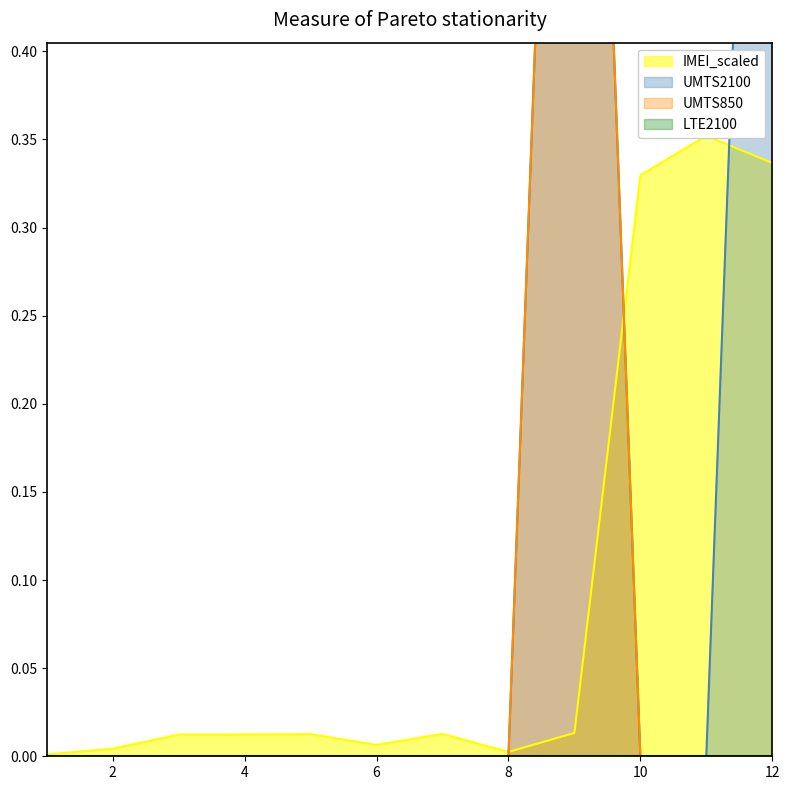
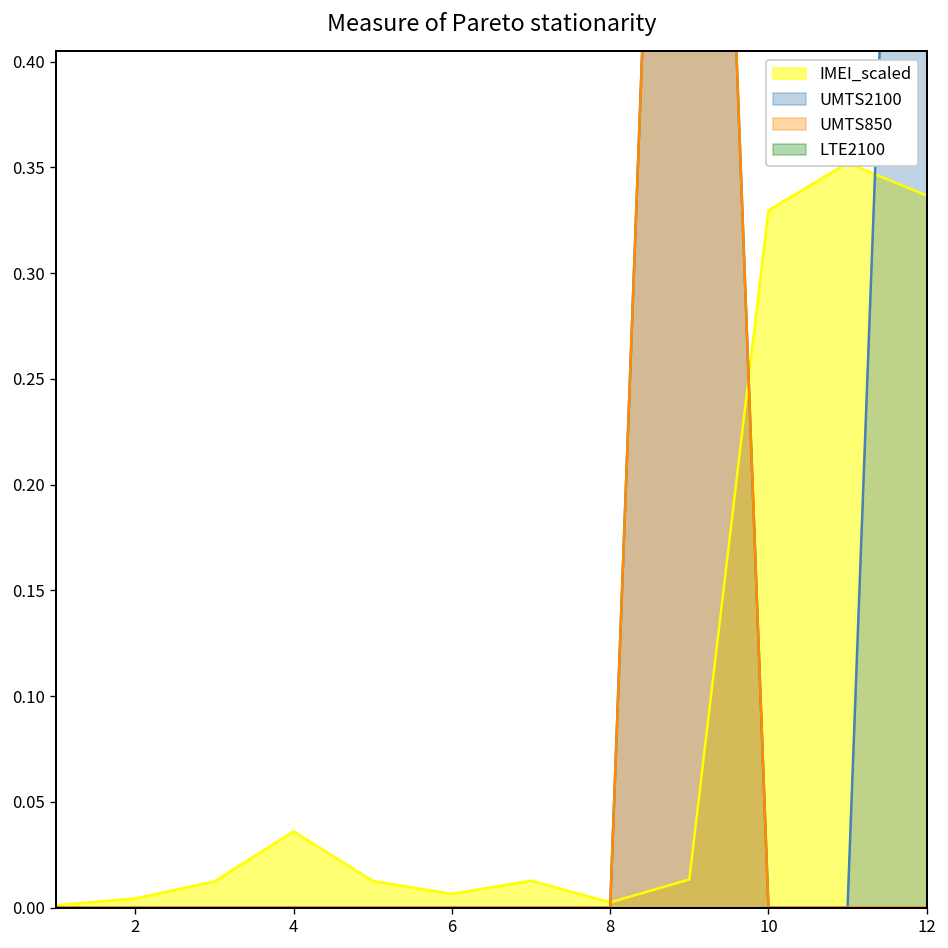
  {
    "IMEI_scaled": {
      "2": 0.004,
-     "4": 0.012,
+     "4": 0.036,
      "6": 0.006,
      "8": 0.002,
      "10": 0.330,
      "12": 0.337
    }
  }
